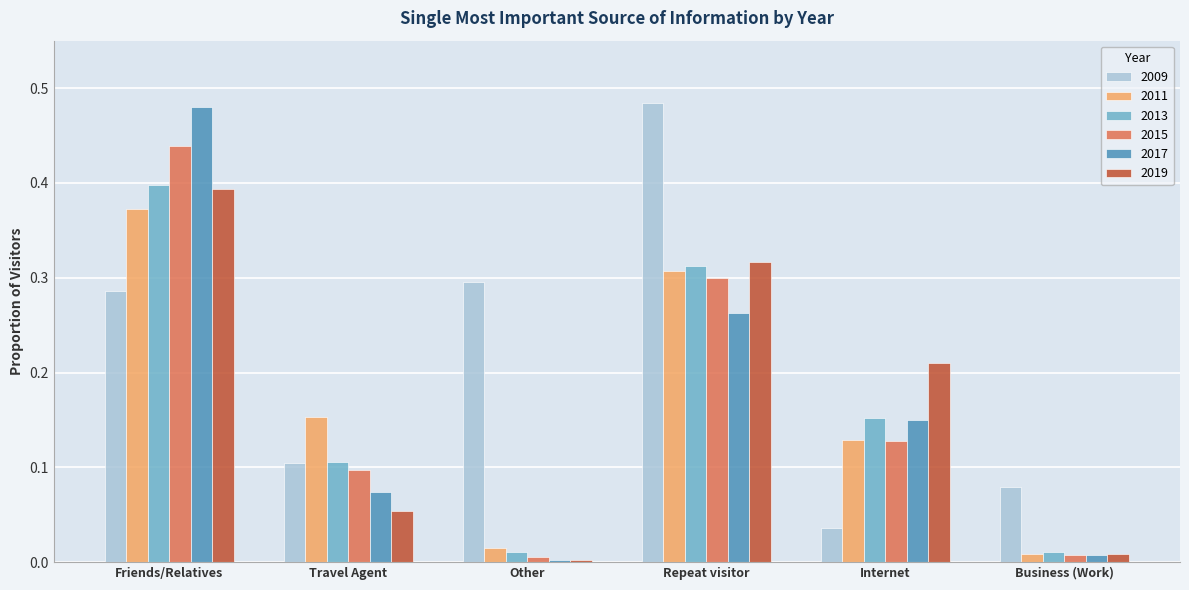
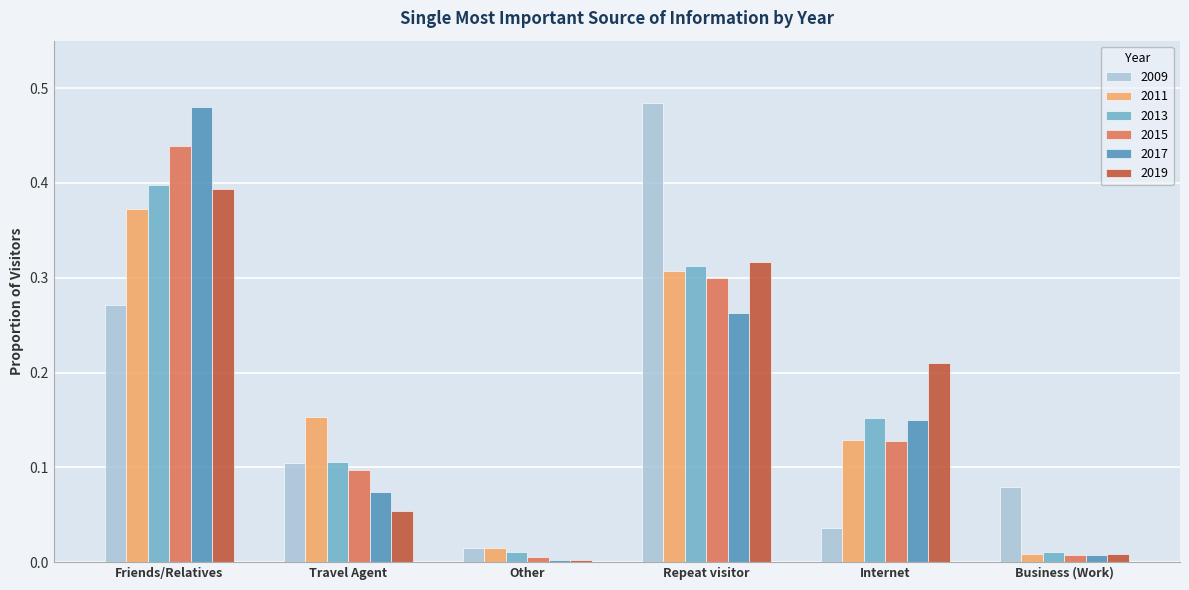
  {
    "2009": {
-     "Friends/Relatives": 0.29,
+     "Friends/Relatives": 0.27,
      "Travel Agent": 0.10,
-     "Other": 0.30,
+     "Other": 0.01,
      "Repeat visitor": 0.48,
      "Internet": 0.04,
      "Business (Work)": 0.08
    }
  }
